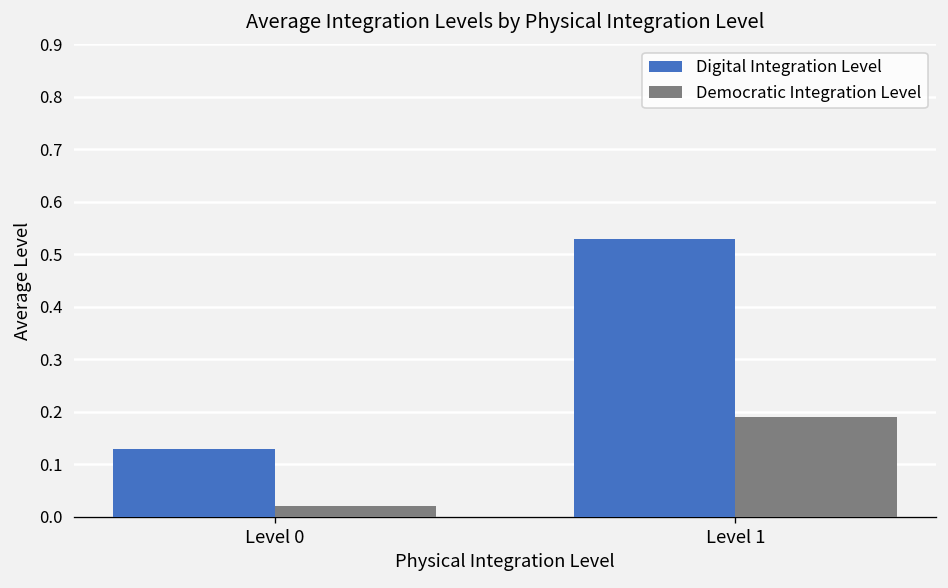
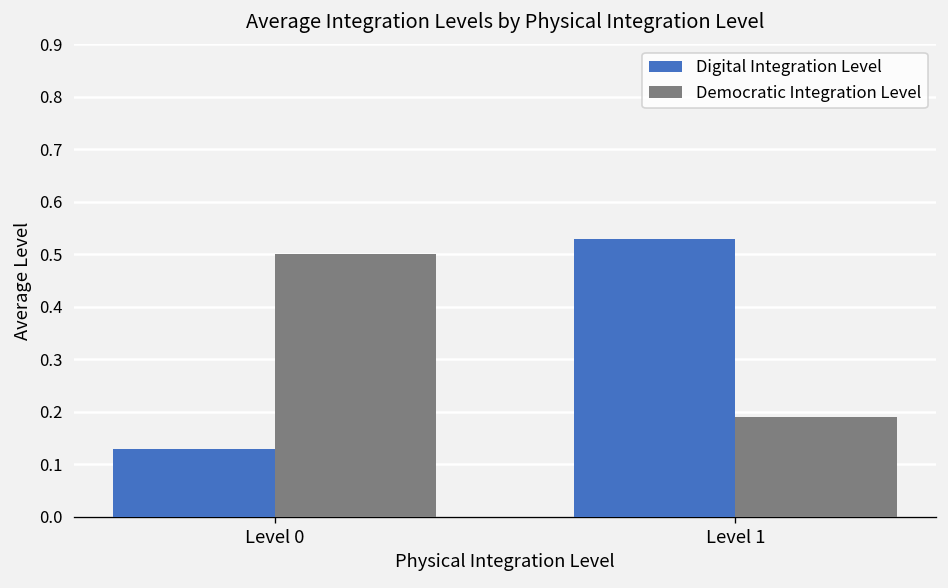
  {
    "Digital Integration Level": {
      "Level 0": 0.13,
      "Level 1": 0.53
    },
    "Democratic Integration Level": {
-     "Level 0": 0.02,
+     "Level 0": 0.50,
      "Level 1": 0.19
    }
  }
